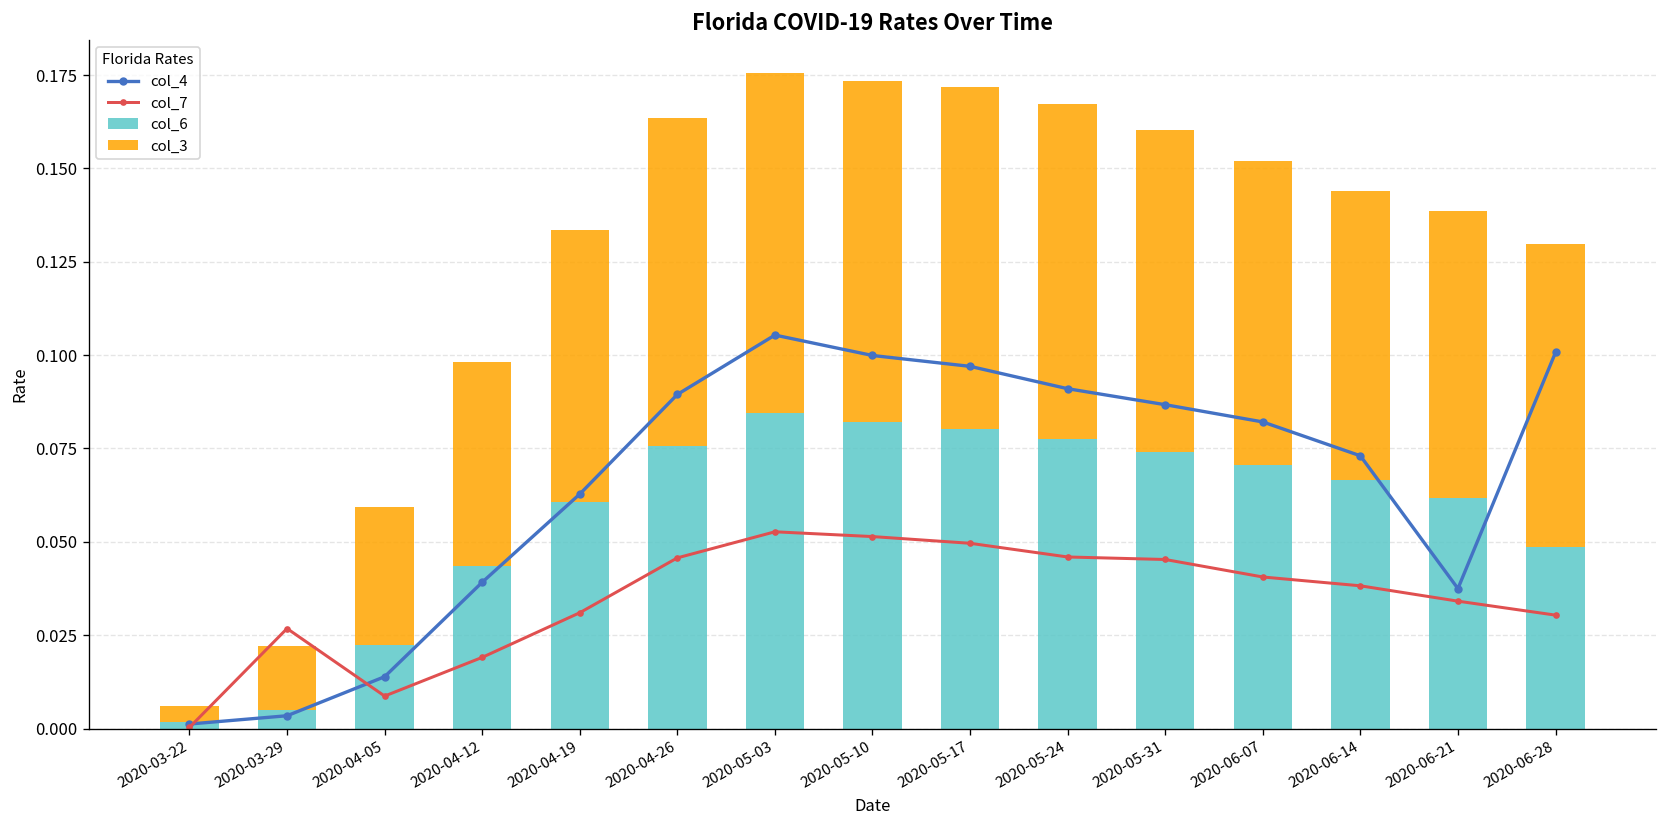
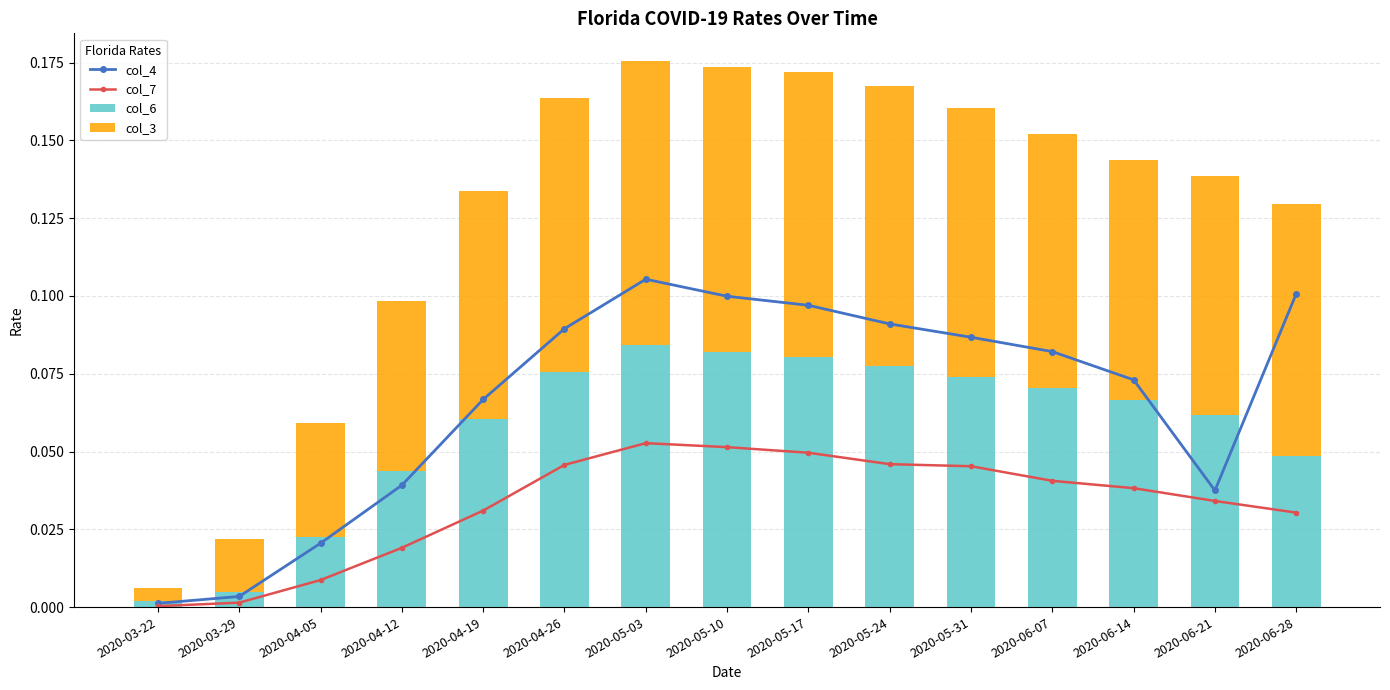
  {
    "col_4": {
      "2020-03-22": 0.001,
      "2020-03-29": 0.003,
-     "2020-04-05": 0.014,
+     "2020-04-05": 0.021,
      "2020-04-12": 0.039,
-     "2020-04-19": 0.063,
+     "2020-04-19": 0.067,
      "2020-04-26": 0.089,
      "2020-05-03": 0.105,
      "2020-05-10": 0.100,
      "2020-05-17": 0.097,
      "2020-05-24": 0.091,
      "2020-05-31": 0.087,
      "2020-06-07": 0.082,
      "2020-06-14": 0.073,
      "2020-06-21": 0.037,
      "2020-06-28": 0.101
    },
    "col_6": {
      "2020-03-22": 0.002,
      "2020-03-29": 0.005,
      "2020-04-05": 0.022,
      "2020-04-12": 0.044,
      "2020-04-19": 0.061,
      "2020-04-26": 0.076,
      "2020-05-03": 0.084,
      "2020-05-10": 0.082,
      "2020-05-17": 0.080,
      "2020-05-24": 0.077,
      "2020-05-31": 0.074,
      "2020-06-07": 0.070,
      "2020-06-14": 0.066,
      "2020-06-21": 0.062,
      "2020-06-28": 0.049
    },
    "col_7": {
      "2020-03-22": 0.000,
-     "2020-03-29": 0.027,
+     "2020-03-29": 0.001,
      "2020-04-05": 0.009,
      "2020-04-12": 0.019,
      "2020-04-19": 0.031,
      "2020-04-26": 0.046,
      "2020-05-03": 0.053,
      "2020-05-10": 0.051,
      "2020-05-17": 0.050,
      "2020-05-24": 0.046,
      "2020-05-31": 0.045,
      "2020-06-07": 0.041,
      "2020-06-14": 0.038,
      "2020-06-21": 0.034,
      "2020-06-28": 0.030
    }
  }
